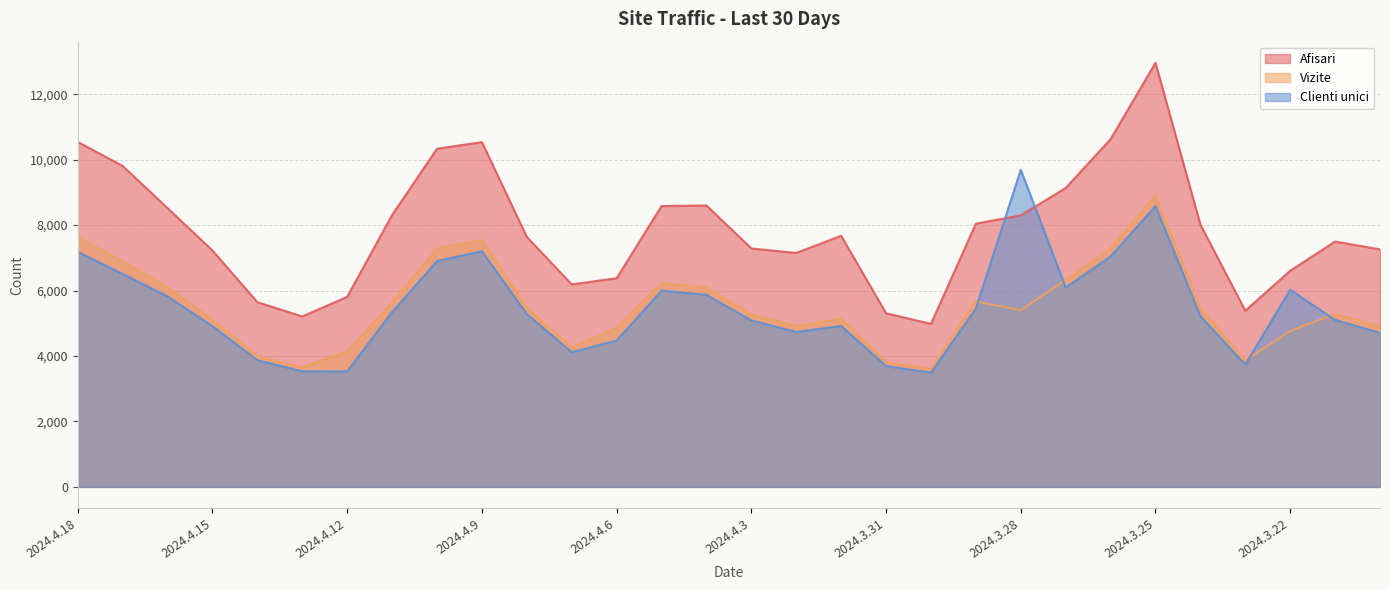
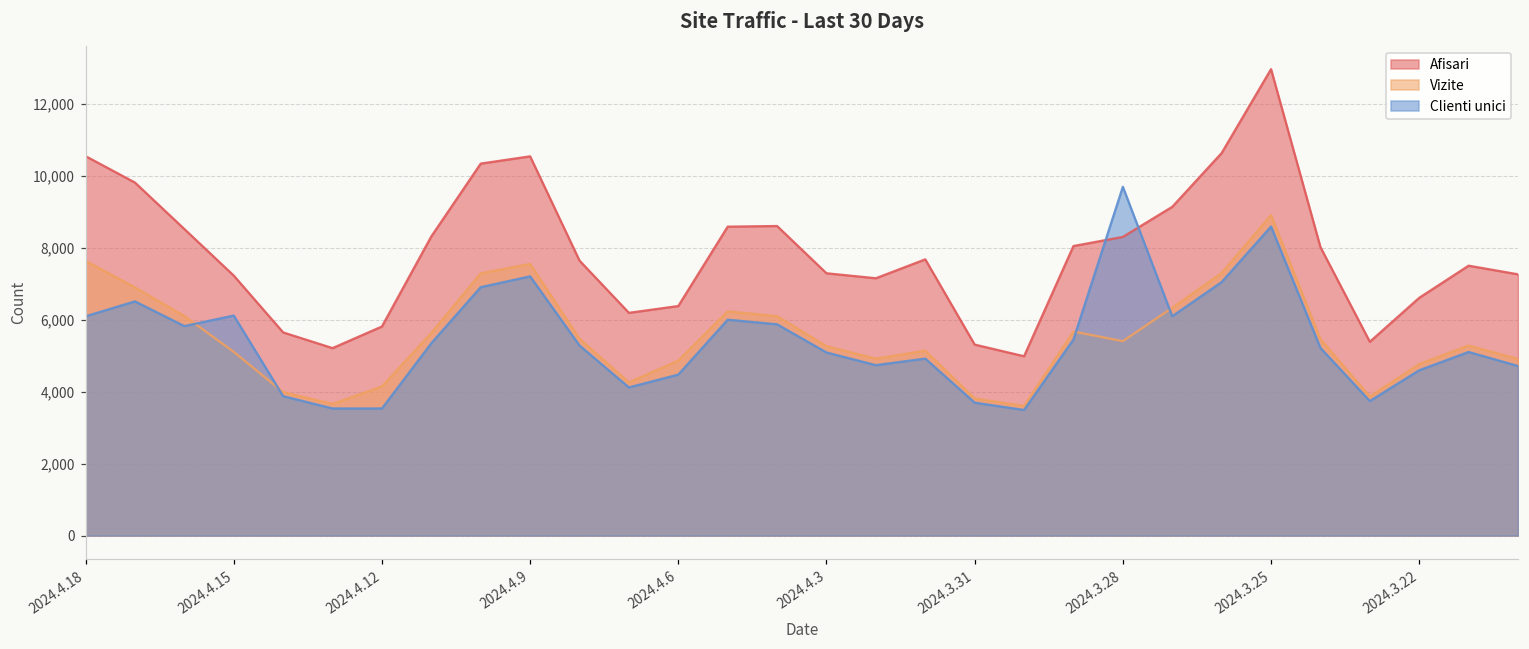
  {
    "Clienti unici": {
-     "2024.4.18": "7,200",
-     "2024.4.15": "4,900",
+     "2024.4.18": "6,100",
+     "2024.4.15": "6,100",
      "2024.4.12": "3,500",
      "2024.4.9": "7,200",
      "2024.4.6": "4,500",
      "2024.4.3": "5,100",
      "2024.3.31": "3,700",
      "2024.3.28": "9,700",
      "2024.3.25": "8,600",
-     "2024.3.22": "6,000"
+     "2024.3.22": "4,600"
    }
  }
